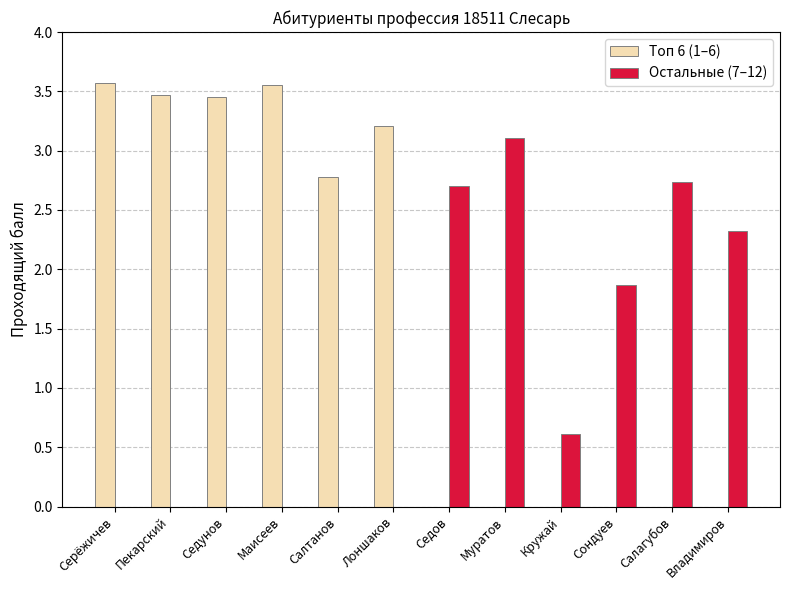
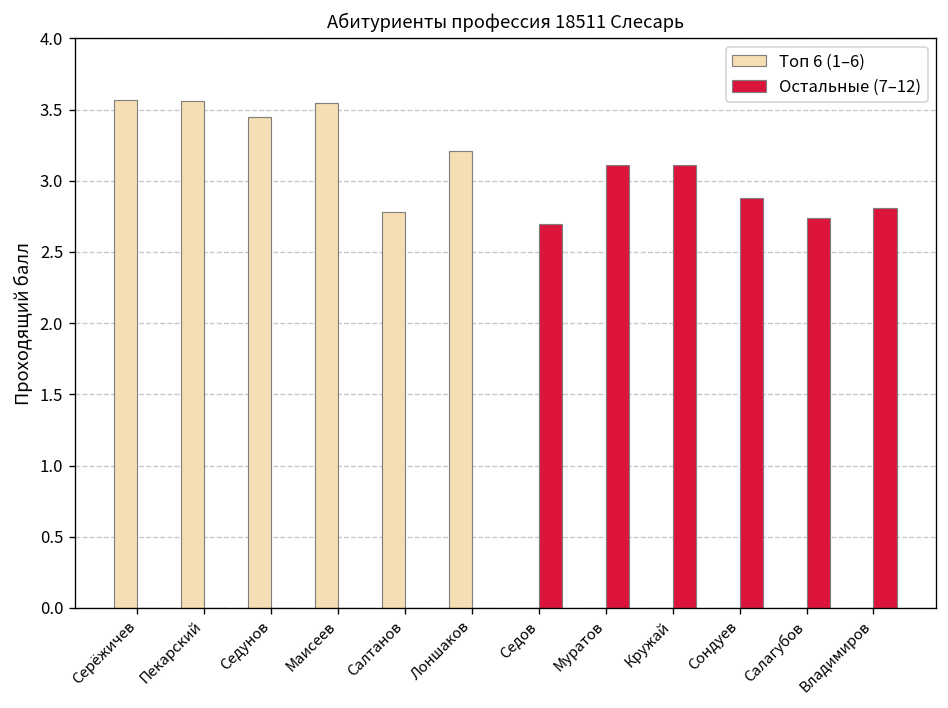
  {
    "Топ 6 (1–6)": {
      "Серёжичев": 3.57,
-     "Пекарский": 3.47,
+     "Пекарский": 3.56,
      "Седунов": 3.45,
      "Маисеев": 3.55,
      "Салтанов": 2.78,
      "Лоншаков": 3.21,
      "Седов": 0.00,
      "Муратов": 0.00,
      "Кружай": 0.00,
      "Сондуев": 0.00,
      "Салагубов": 0.00,
      "Владимиров": 0.00
    },
    "Остальные (7–12)": {
      "Серёжичев": 0.00,
      "Пекарский": 0.00,
      "Седунов": 0.00,
      "Маисеев": 0.00,
      "Салтанов": 0.00,
      "Лоншаков": 0.00,
      "Седов": 2.70,
      "Муратов": 3.11,
-     "Кружай": 0.61,
-     "Сондуев": 1.87,
+     "Кружай": 3.11,
+     "Сондуев": 2.88,
      "Салагубов": 2.74,
-     "Владимиров": 2.32
+     "Владимиров": 2.81
    }
  }
